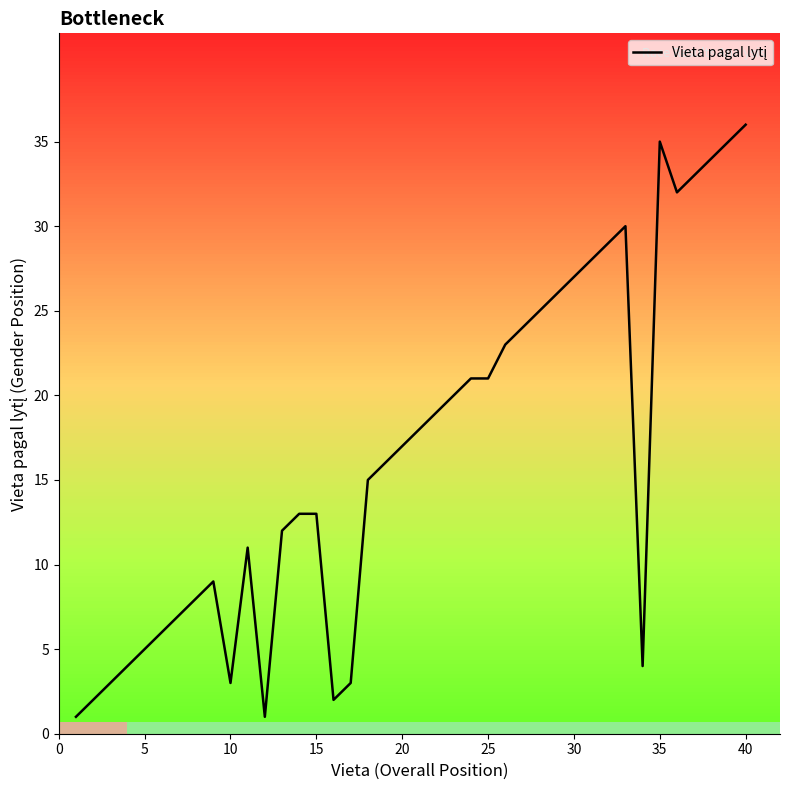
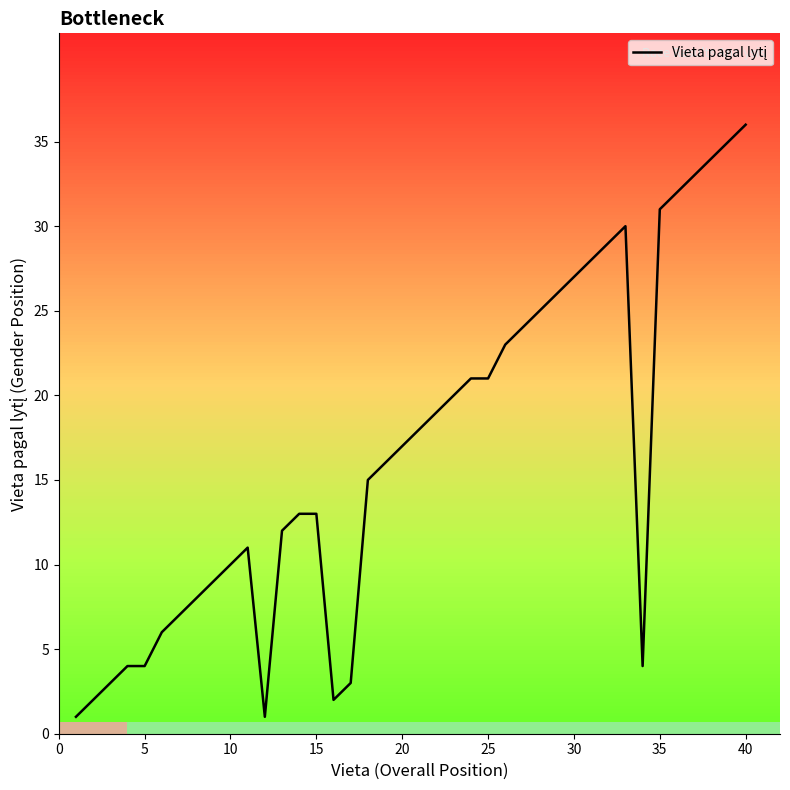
  {
-   "5": 5,
-   "10": 3,
+   "5": 4,
+   "10": 10,
    "15": 13,
    "20": 17,
    "25": 21,
    "30": 27,
-   "35": 35,
+   "35": 31,
    "40": 36
  }
